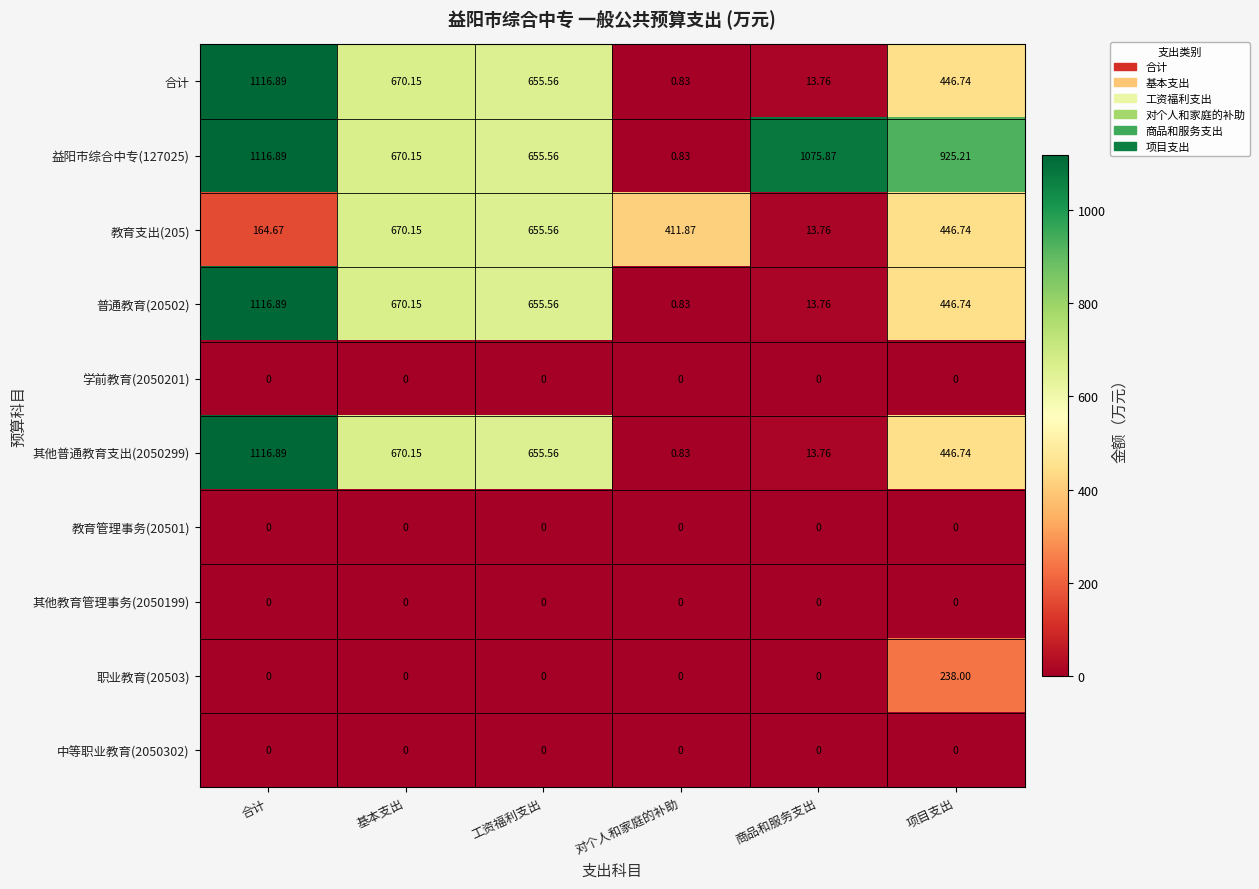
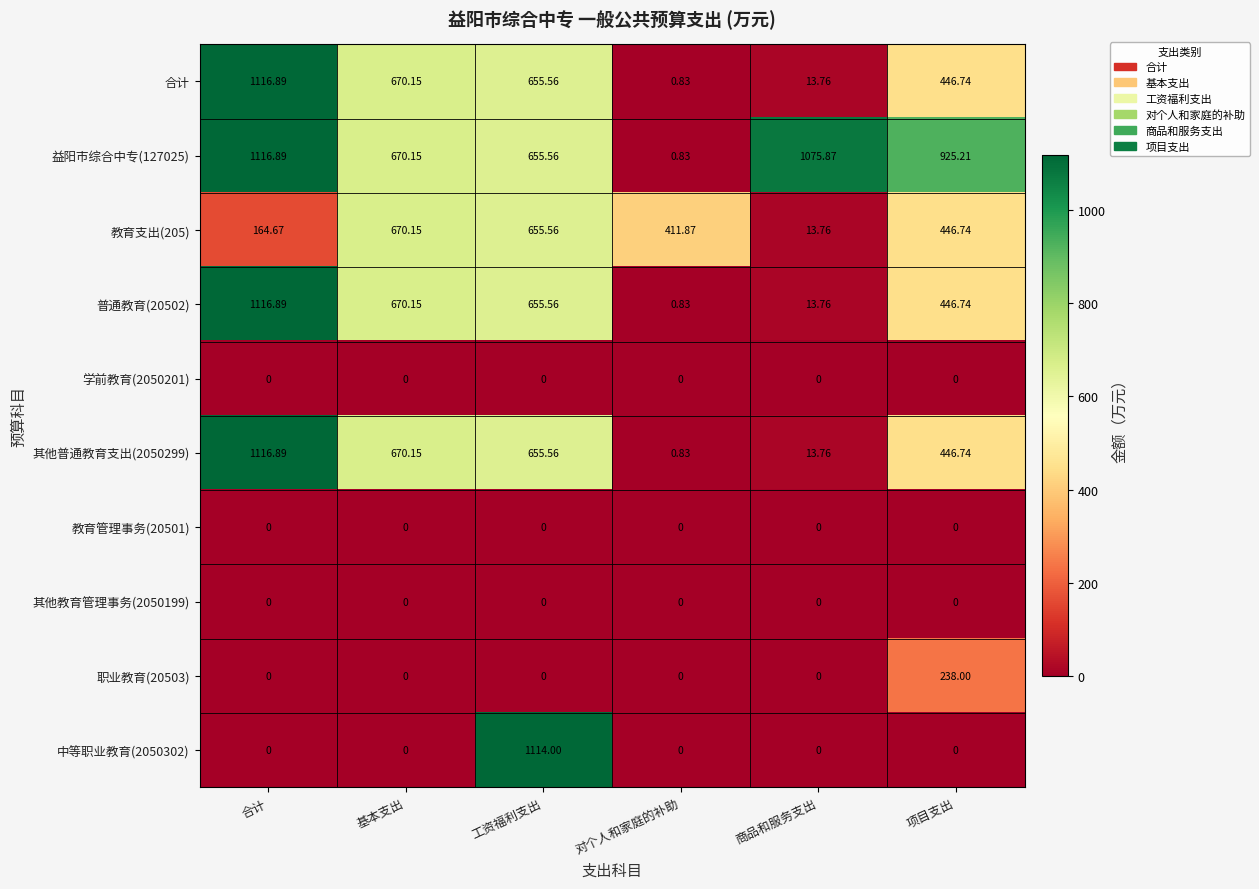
  {
    "合计": {
      "合计": 1116.89,
      "基本支出": 670.15,
      "工资福利支出": 655.56,
      "对个人和家庭的补助": 0.83,
      "商品和服务支出": 13.76,
      "项目支出": 446.74
    },
    "益阳市综合中专(127025)": {
      "合计": 1116.89,
      "基本支出": 670.15,
      "工资福利支出": 655.56,
      "对个人和家庭的补助": 0.83,
      "商品和服务支出": 1075.87,
      "项目支出": 925.21
    },
    "教育支出(205)": {
      "合计": 164.67,
      "基本支出": 670.15,
      "工资福利支出": 655.56,
      "对个人和家庭的补助": 411.87,
      "商品和服务支出": 13.76,
      "项目支出": 446.74
    },
    "普通教育(20502)": {
      "合计": 1116.89,
      "基本支出": 670.15,
      "工资福利支出": 655.56,
      "对个人和家庭的补助": 0.83,
      "商品和服务支出": 13.76,
      "项目支出": 446.74
    },
    "学前教育(2050201)": {
      "合计": 0,
      "基本支出": 0,
      "工资福利支出": 0,
      "对个人和家庭的补助": 0,
      "商品和服务支出": 0,
      "项目支出": 0
    },
    "其他普通教育支出(2050299)": {
      "合计": 1116.89,
      "基本支出": 670.15,
      "工资福利支出": 655.56,
      "对个人和家庭的补助": 0.83,
      "商品和服务支出": 13.76,
      "项目支出": 446.74
    },
    "教育管理事务(20501)": {
      "合计": 0,
      "基本支出": 0,
      "工资福利支出": 0,
      "对个人和家庭的补助": 0,
      "商品和服务支出": 0,
      "项目支出": 0
    },
    "其他教育管理事务(2050199)": {
      "合计": 0,
      "基本支出": 0,
      "工资福利支出": 0,
      "对个人和家庭的补助": 0,
      "商品和服务支出": 0,
      "项目支出": 0
    },
    "职业教育(20503)": {
      "合计": 0,
      "基本支出": 0,
      "工资福利支出": 0,
      "对个人和家庭的补助": 0,
      "商品和服务支出": 0,
      "项目支出": 238.00
    },
    "中等职业教育(2050302)": {
      "合计": 0,
      "基本支出": 0,
-     "工资福利支出": 0,
+     "工资福利支出": 1114.00,
      "对个人和家庭的补助": 0,
      "商品和服务支出": 0,
      "项目支出": 0
    }
  }
